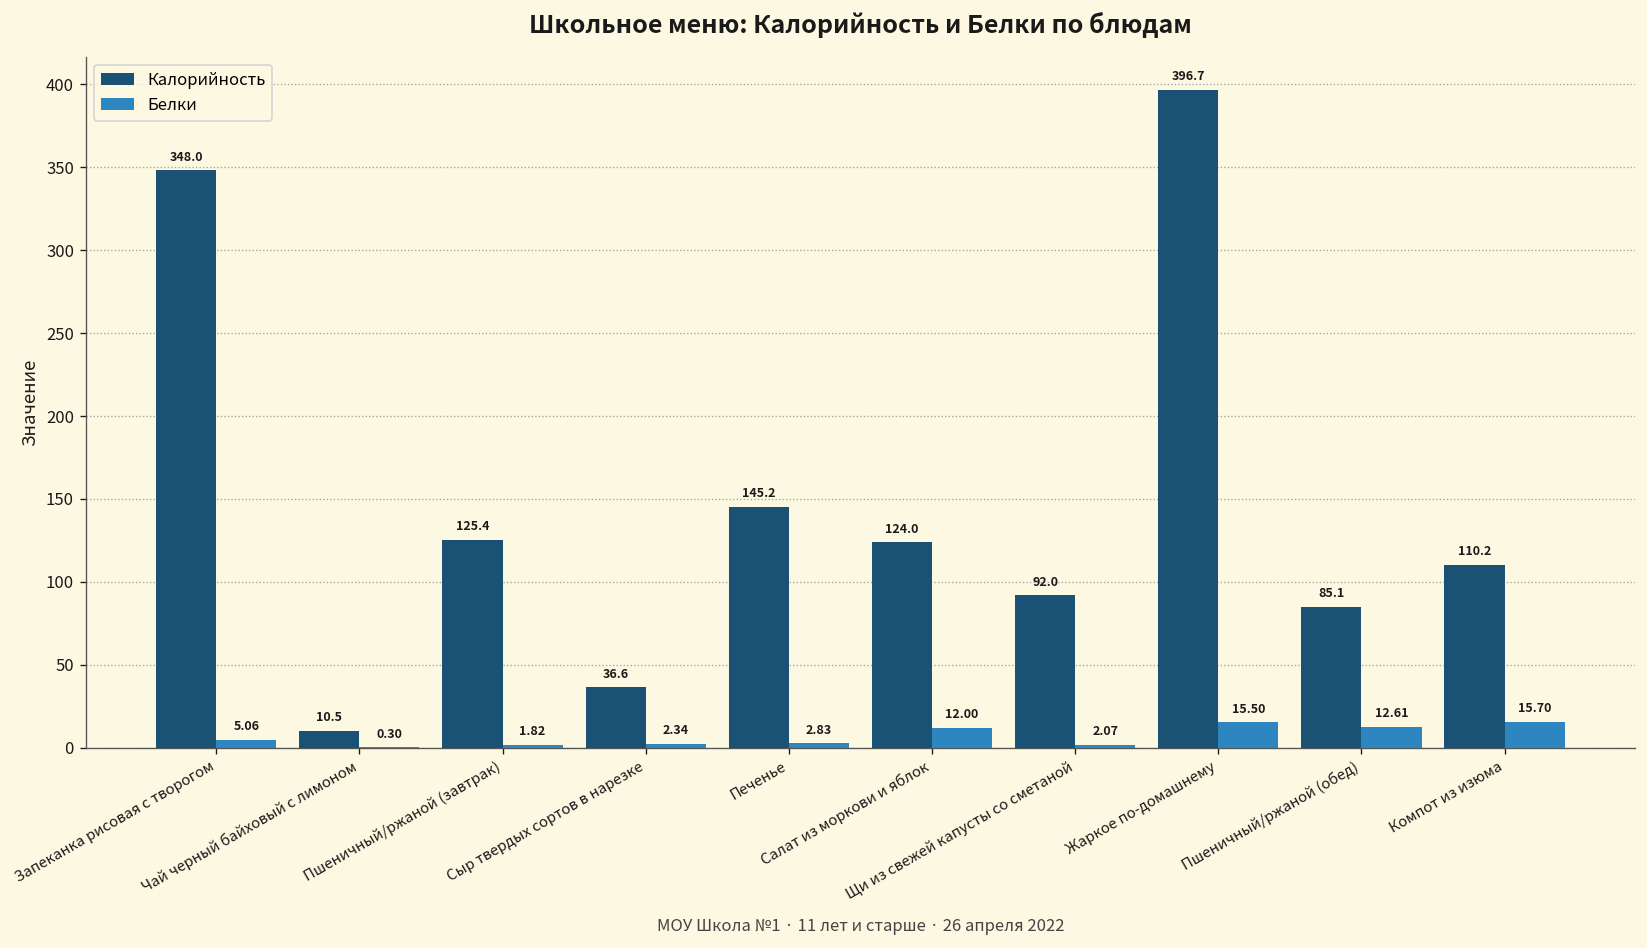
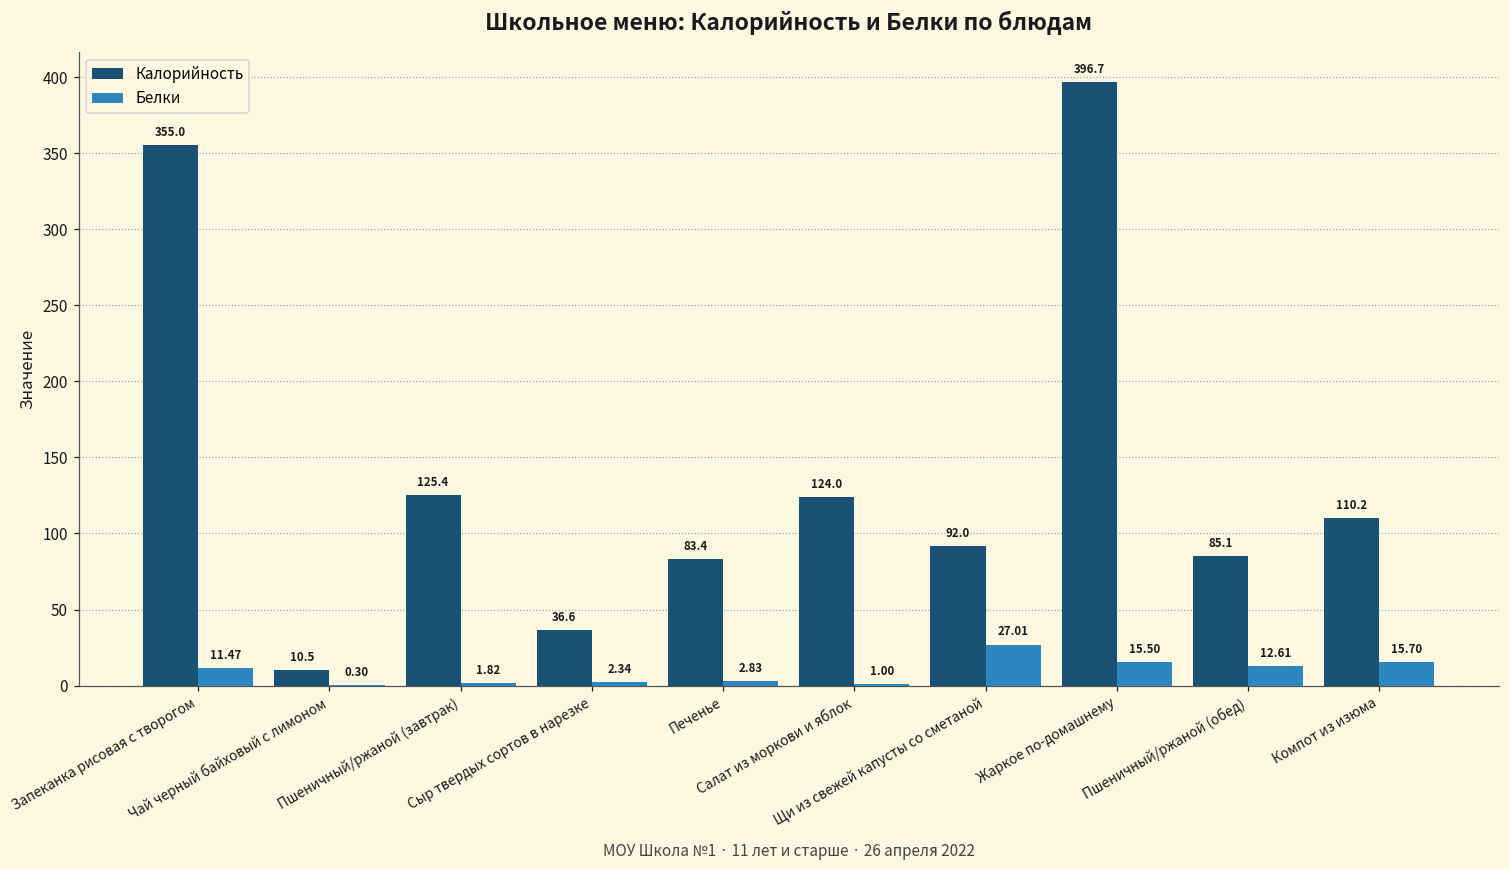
  {
    "Калорийность": {
-     "Запеканка рисовая с творогом": 348.0,
+     "Запеканка рисовая с творогом": 355.0,
      "Чай черный байховый с лимоном": 10.5,
      "Пшеничный/ржаной (завтрак)": 125.4,
      "Сыр твердых сортов в нарезке": 36.6,
-     "Печенье": 145.2,
+     "Печенье": 83.4,
      "Салат из моркови и яблок": 124.0,
      "Щи из свежей капусты со сметаной": 92.0,
      "Жаркое по-домашнему": 396.7,
      "Пшеничный/ржаной (обед)": 85.1,
      "Компот из изюма": 110.2
    },
    "Белки": {
-     "Запеканка рисовая с творогом": 5.06,
+     "Запеканка рисовая с творогом": 11.47,
      "Чай черный байховый с лимоном": 0.30,
      "Пшеничный/ржаной (завтрак)": 1.82,
      "Сыр твердых сортов в нарезке": 2.34,
      "Печенье": 2.83,
-     "Салат из моркови и яблок": 12.00,
-     "Щи из свежей капусты со сметаной": 2.07,
+     "Салат из моркови и яблок": 1.00,
+     "Щи из свежей капусты со сметаной": 27.01,
      "Жаркое по-домашнему": 15.50,
      "Пшеничный/ржаной (обед)": 12.61,
      "Компот из изюма": 15.70
    }
  }
